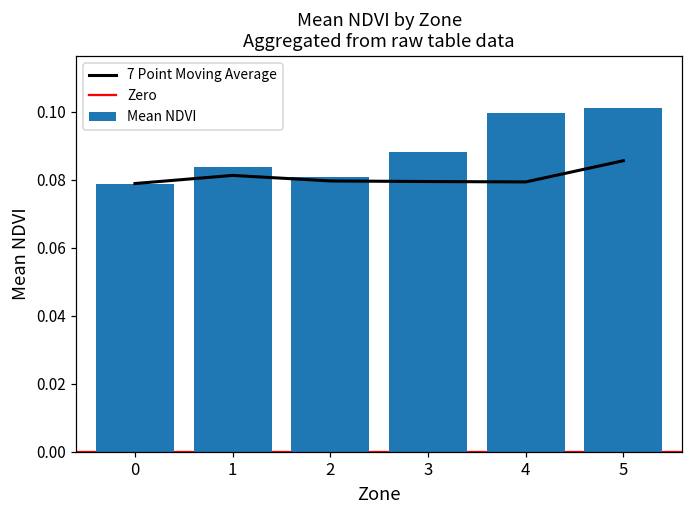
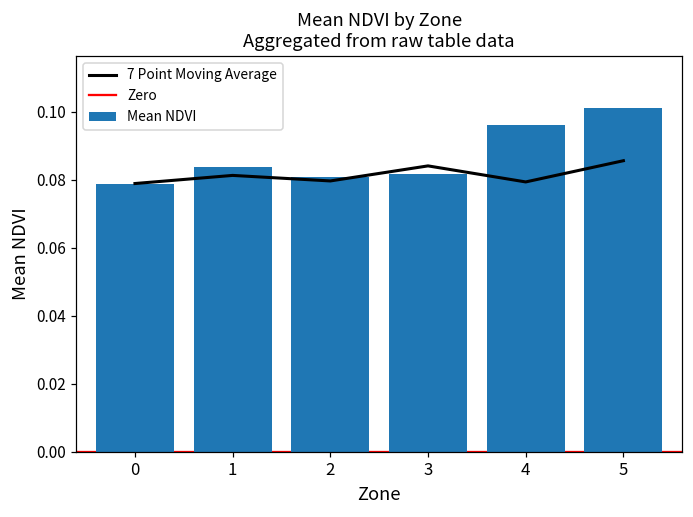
  {
    "7 Point Moving Average": {
      "0": 0.079,
      "1": 0.081,
      "2": 0.080,
-     "3": 0.080,
+     "3": 0.084,
      "4": 0.079,
      "5": 0.086
    },
    "Mean NDVI": {
      "0": 0.079,
      "1": 0.084,
      "2": 0.081,
-     "3": 0.088,
-     "4": 0.100,
+     "3": 0.082,
+     "4": 0.096,
      "5": 0.101
    }
  }
